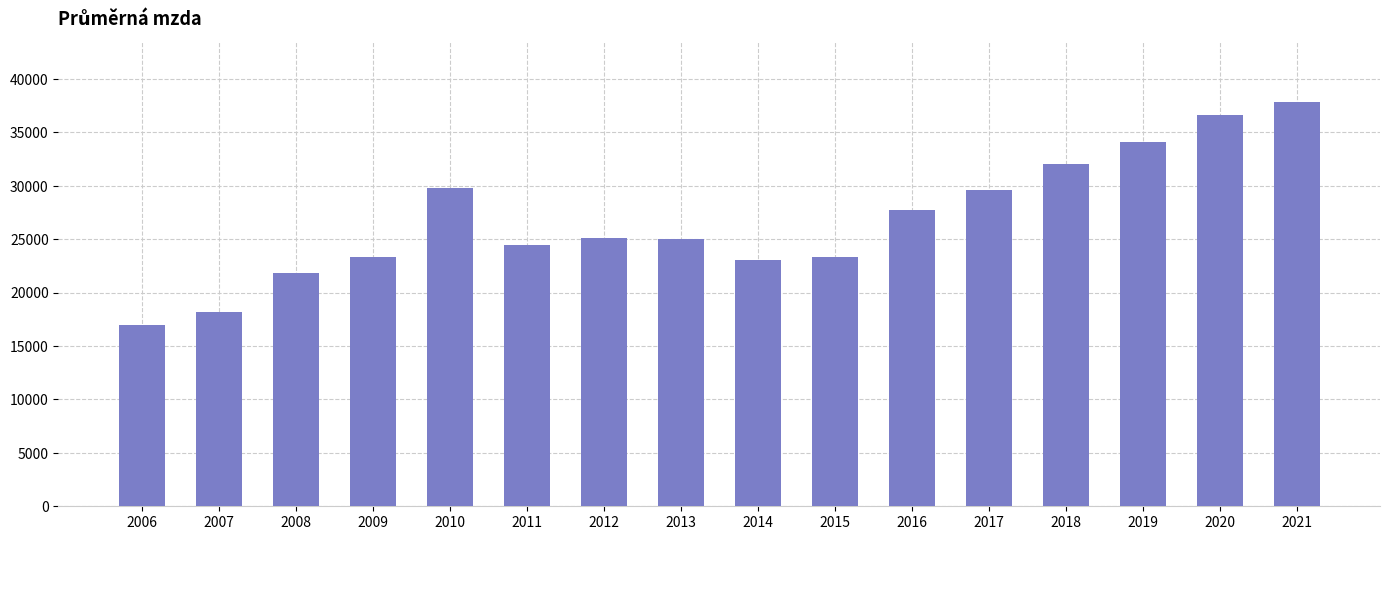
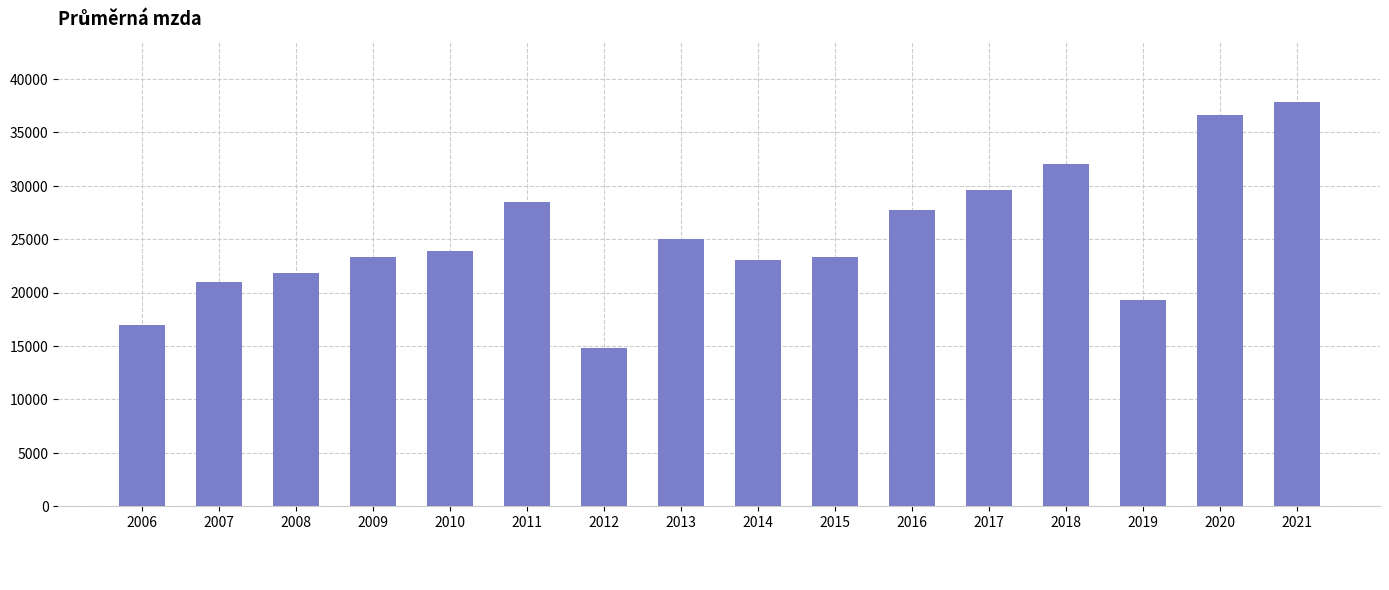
  {
    "2006": 16900,
-   "2007": 18200,
+   "2007": 21000,
    "2008": 21800,
    "2009": 23300,
-   "2010": 29800,
-   "2011": 24500,
-   "2012": 25100,
+   "2010": 23900,
+   "2011": 28400,
+   "2012": 14800,
    "2013": 25000,
    "2014": 23100,
    "2015": 23300,
    "2016": 27800,
    "2017": 29600,
    "2018": 32100,
-   "2019": 34100,
+   "2019": 19300,
    "2020": 36700,
    "2021": 37800
  }
